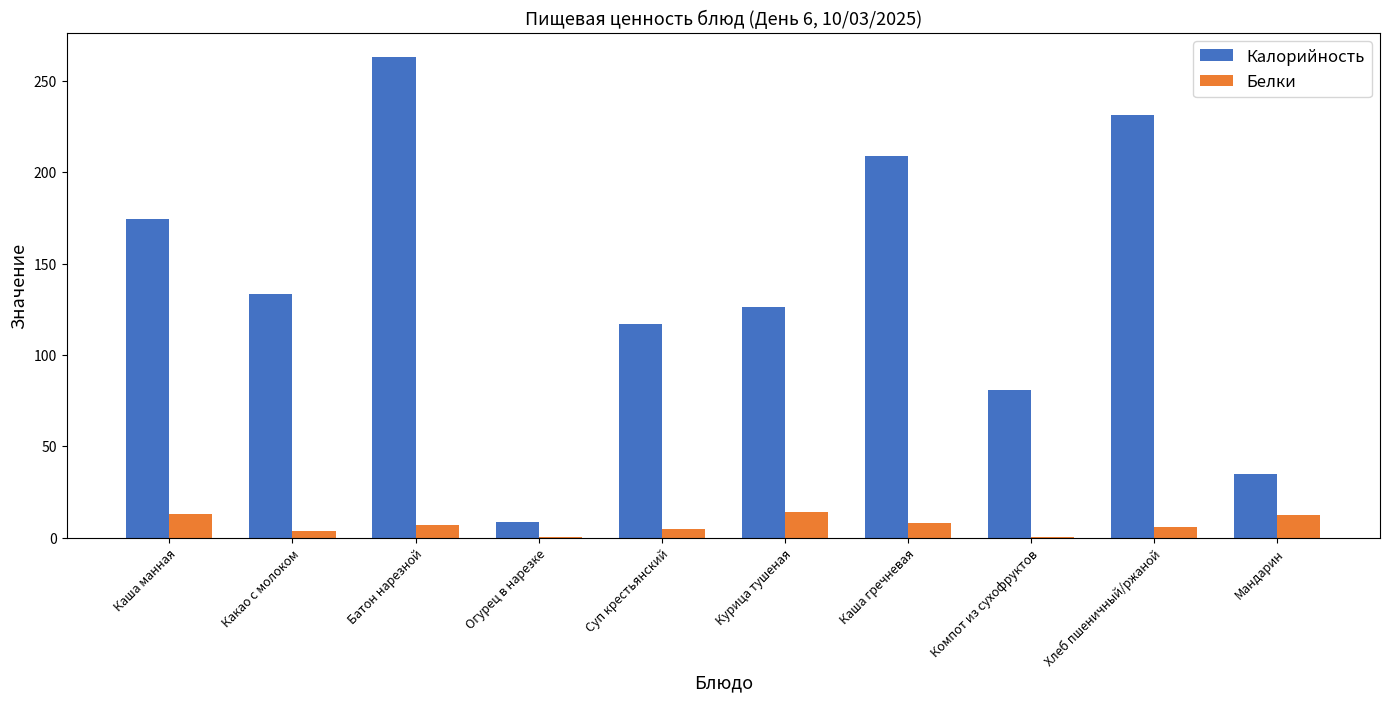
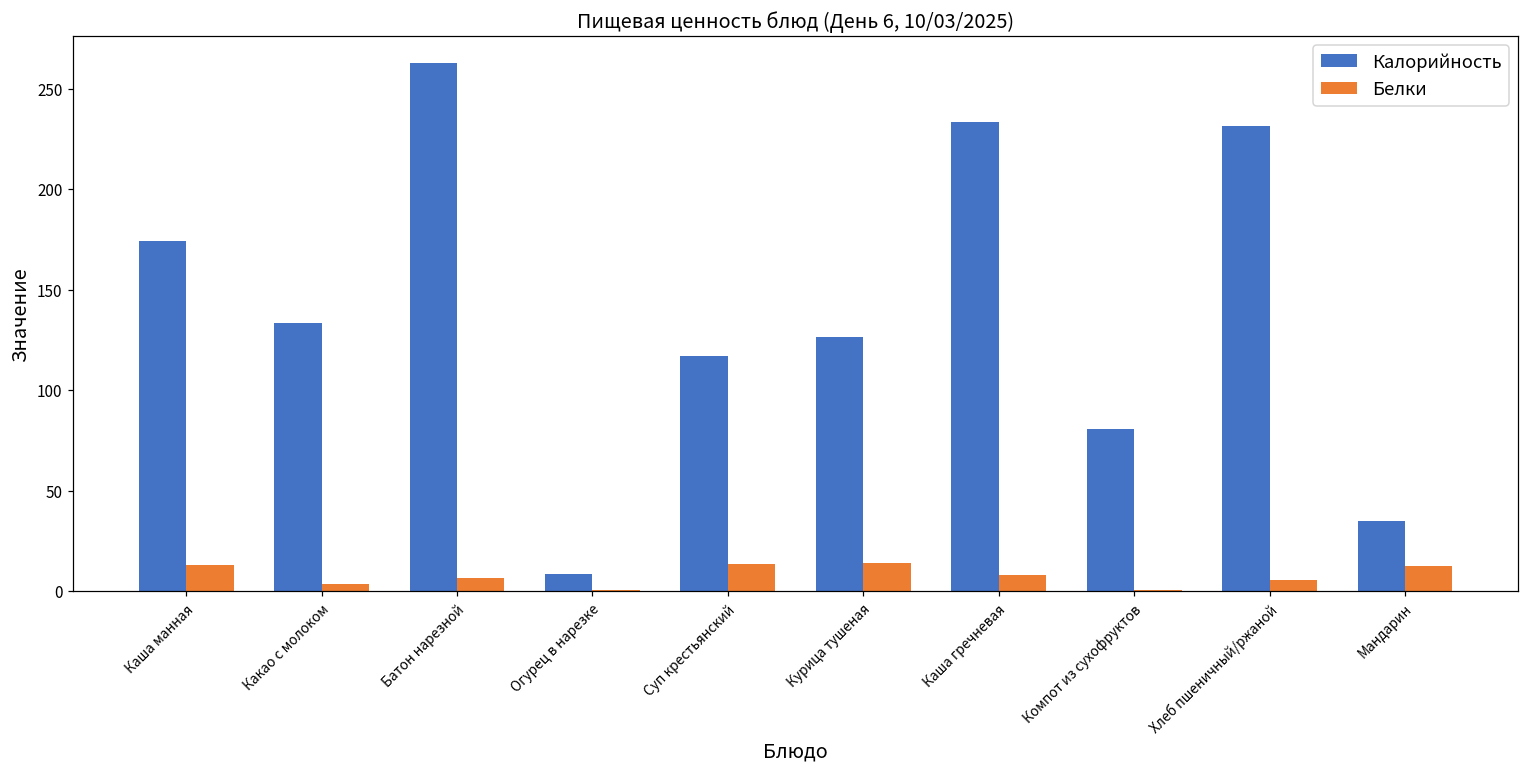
  {
    "Калорийность": {
      "Каша манная": 174,
      "Какао с молоком": 133,
      "Батон нарезной": 263,
      "Огурец в нарезке": 9,
      "Суп крестьянский": 117,
      "Курица тушеная": 126,
-     "Каша гречневая": 209,
+     "Каша гречневая": 234,
      "Компот из сухофруктов": 81,
      "Хлеб пшеничный/ржаной": 231,
      "Мандарин": 35
    },
    "Белки": {
      "Каша манная": 13,
      "Какао с молоком": 4,
      "Батон нарезной": 7,
-     "Суп крестьянский": 5,
+     "Суп крестьянский": 14,
      "Курица тушеная": 14,
      "Каша гречневая": 8,
      "Хлеб пшеничный/ржаной": 6,
      "Мандарин": 13
    }
  }
